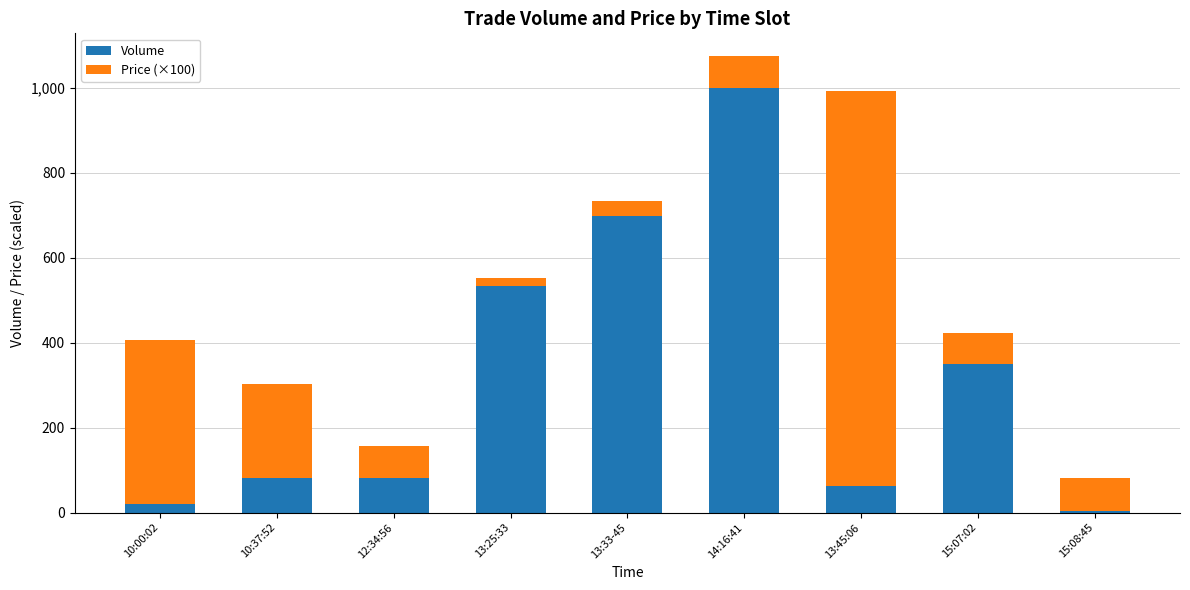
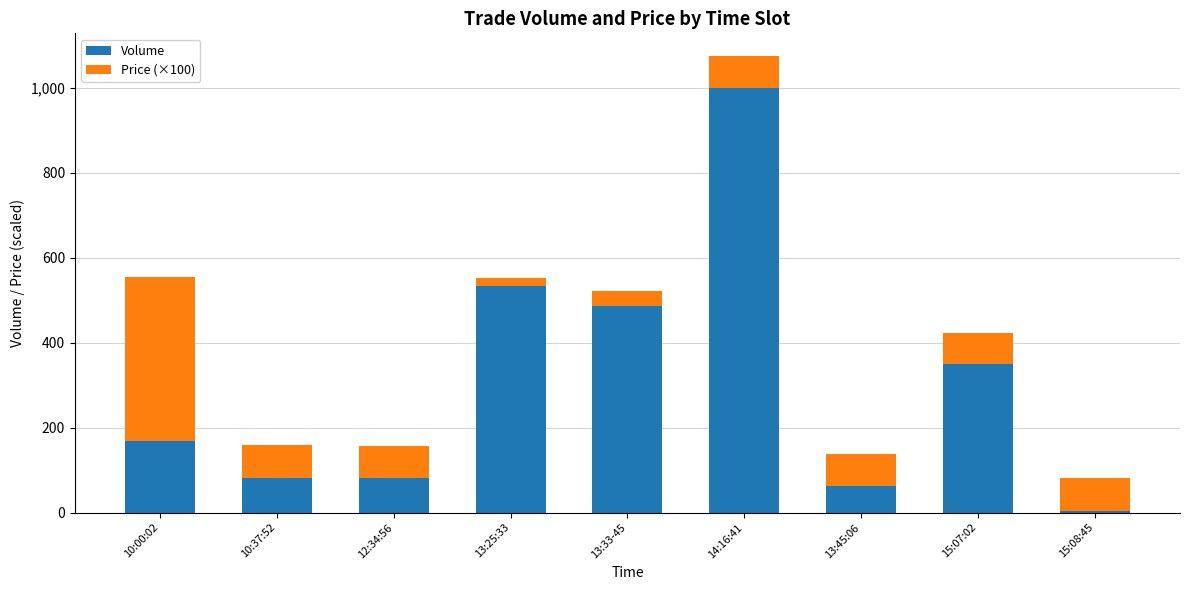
  {
    "Volume": {
-     "10:00:02": "20",
+     "10:00:02": "170",
      "10:37:52": "80",
      "12:34:56": "80",
      "13:25:33": "530",
-     "13:33-45": "700",
+     "13:33-45": "490",
      "14:16:41": "1,000",
      "13:45:06": "60",
      "15:07:02": "350"
    },
    "Price (×100)": {
      "10:00:02": "390",
-     "10:37:52": "220",
+     "10:37:52": "80",
      "12:34:56": "80",
      "13:25:33": "20",
      "13:33-45": "40",
      "14:16:41": "70",
-     "13:45:06": "930",
+     "13:45:06": "80",
      "15:07:02": "70",
      "15:08:45": "80"
    }
  }
